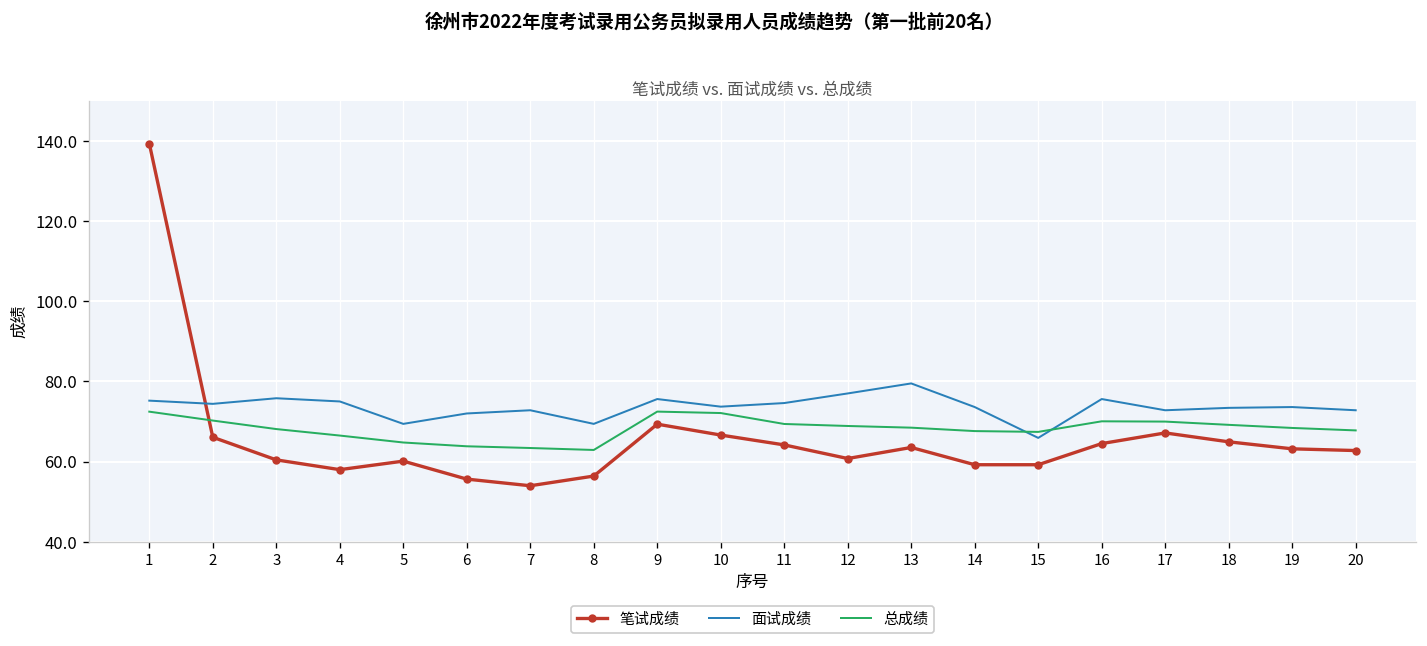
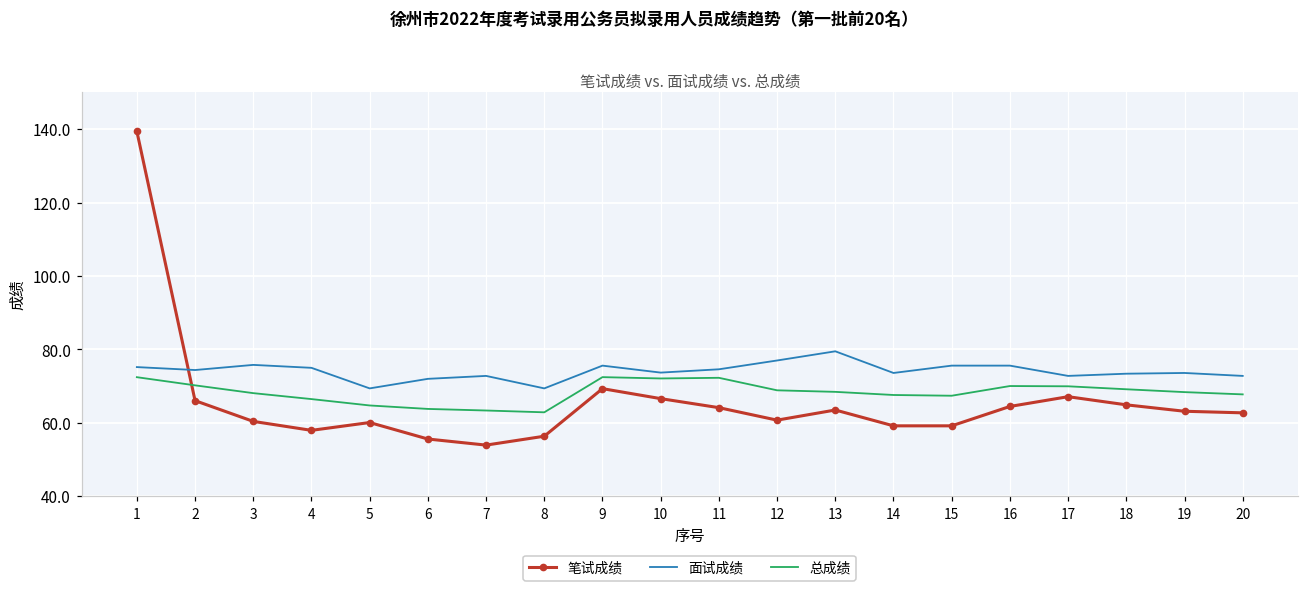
  {
    "笔试成绩": {
      "1": 139,
      "2": 66,
      "3": 60,
      "4": 58,
      "5": 60,
      "6": 56,
      "7": 54,
      "8": 56,
      "9": 69,
      "10": 67,
      "11": 64,
      "12": 61,
      "13": 64,
      "14": 59,
      "15": 59,
      "16": 64,
      "17": 67,
      "18": 65,
      "19": 63,
      "20": 63
    },
    "面试成绩": {
      "1": 75,
      "2": 74,
      "3": 76,
      "4": 75,
      "5": 69,
      "6": 72,
      "7": 73,
      "8": 69,
      "9": 76,
      "10": 74,
      "11": 75,
      "12": 77,
      "13": 80,
      "14": 74,
-     "15": 66,
+     "15": 76,
      "16": 76,
      "17": 73,
      "18": 73,
      "19": 74,
      "20": 73
    },
    "总成绩": {
      "1": 72,
      "2": 70,
      "3": 68,
      "4": 66,
      "5": 65,
      "6": 64,
      "7": 63,
      "8": 63,
      "9": 72,
      "10": 72,
-     "11": 69,
+     "11": 72,
      "12": 69,
      "13": 68,
      "14": 68,
      "15": 67,
      "16": 70,
      "17": 70,
      "18": 69,
      "19": 68,
      "20": 68
    }
  }
